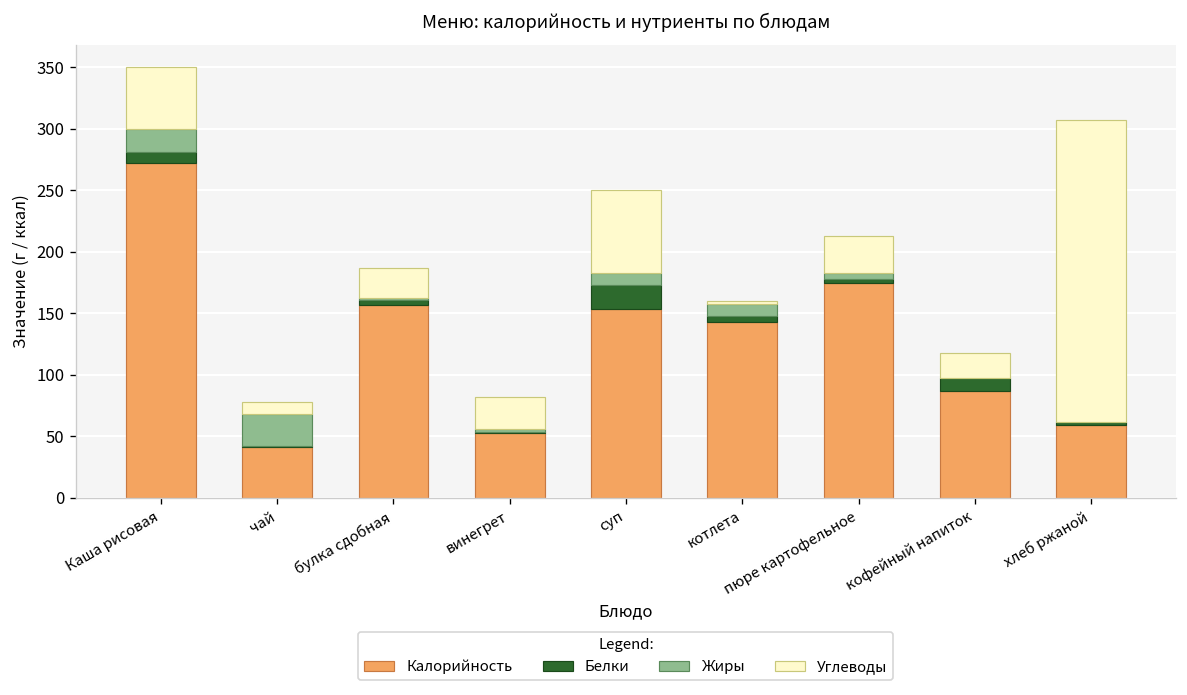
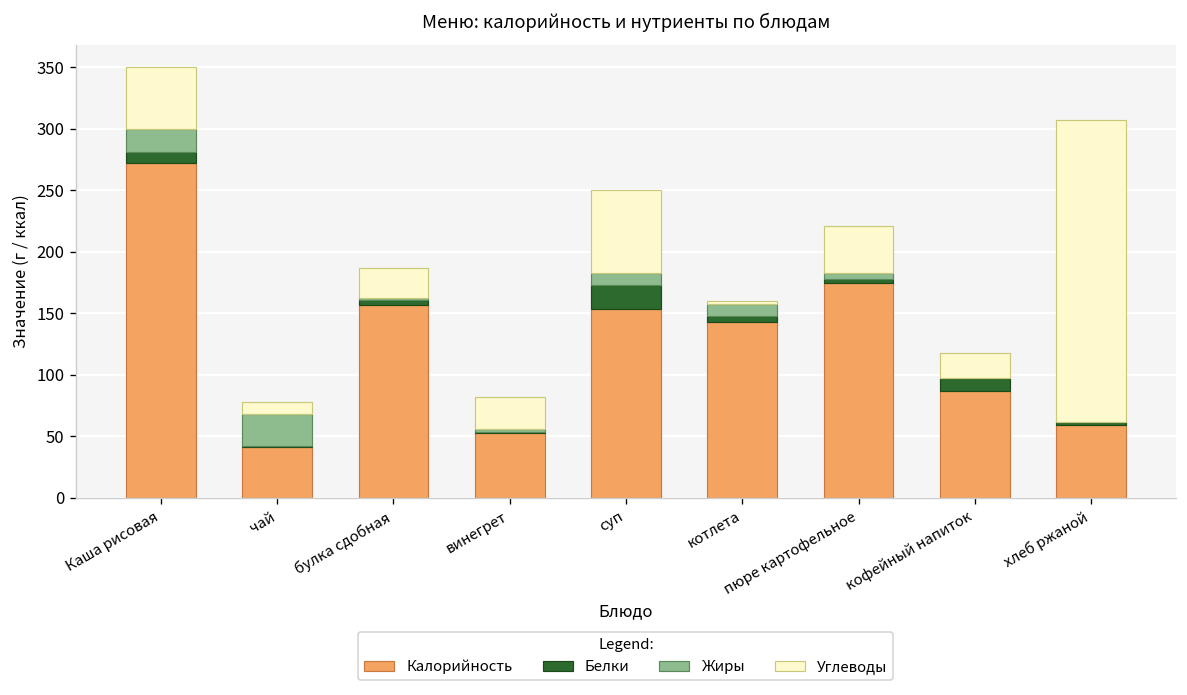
  {
    "Калорийность": {
      "Каша рисовая": 272,
      "чай": 42,
      "булка сдобная": 157,
      "винегрет": 52,
      "суп": 154,
      "котлета": 143,
      "пюре картофельное": 175,
      "кофейный напиток": 87,
      "хлеб ржаной": 59
    },
    "Белки": {
      "Каша рисовая": 9,
      "булка сдобная": 4,
      "суп": 19,
      "котлета": 5,
      "пюре картофельное": 3,
      "кофейный напиток": 11
    },
    "Жиры": {
      "Каша рисовая": 18,
      "чай": 26,
      "винегрет": 3,
      "суп": 10,
      "котлета": 9,
      "пюре картофельное": 5
    },
    "Углеводы": {
      "Каша рисовая": 51,
      "чай": 10,
      "булка сдобная": 24,
      "винегрет": 25,
      "суп": 67,
      "котлета": 3,
-     "пюре картофельное": 31,
+     "пюре картофельное": 39,
      "кофейный напиток": 20,
      "хлеб ржаной": 245
    }
  }
